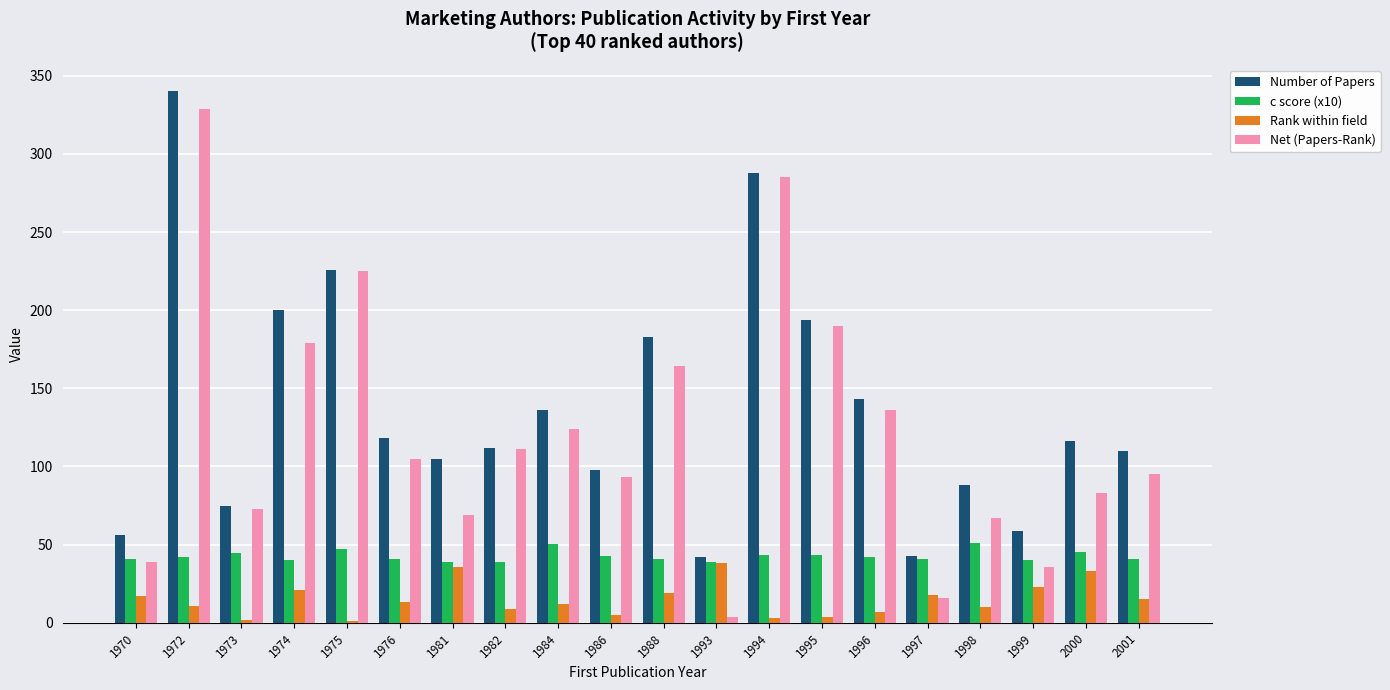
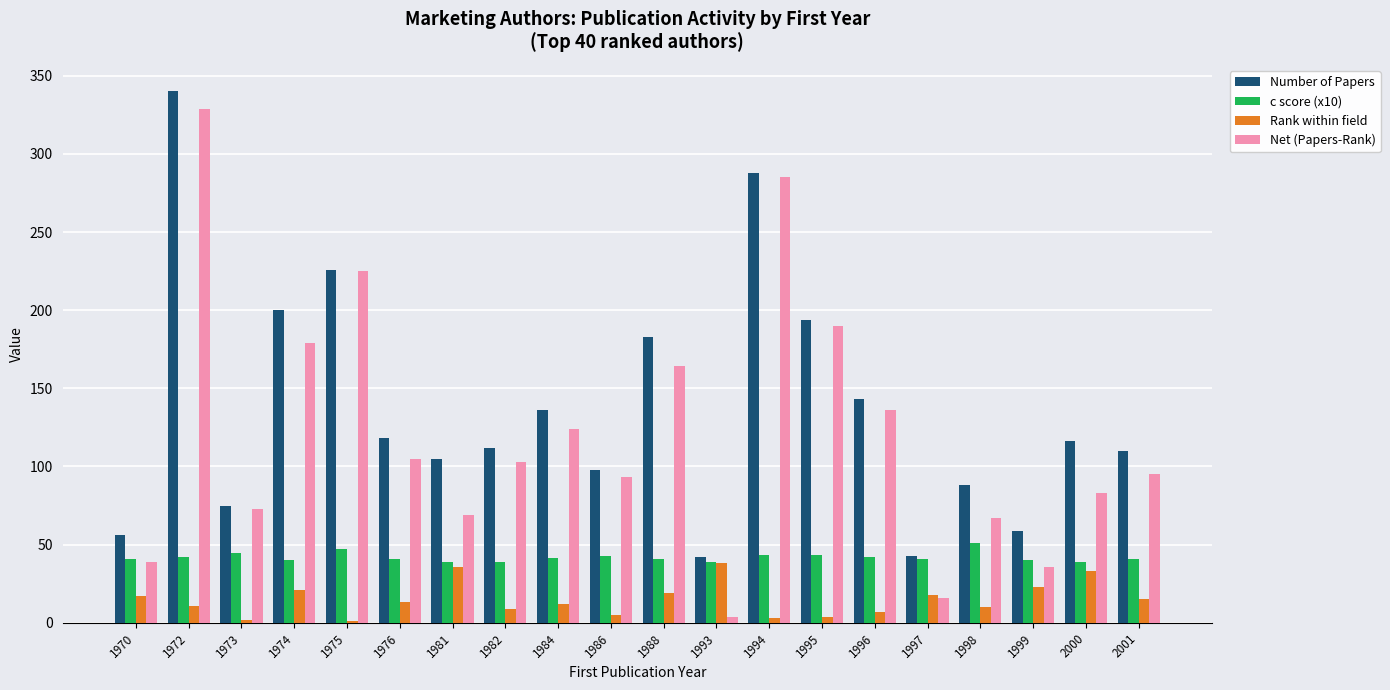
  {
    "Number of Papers": {
      "1970": 56,
      "1972": 340,
      "1973": 75,
      "1974": 200,
      "1975": 226,
      "1976": 118,
      "1981": 105,
      "1982": 112,
      "1984": 136,
      "1986": 98,
      "1988": 183,
      "1993": 42,
      "1994": 288,
      "1995": 194,
      "1996": 143,
      "1997": 43,
      "1998": 88,
      "1999": 59,
      "2000": 116,
      "2001": 110
    },
    "c score (x10)": {
      "1970": 41,
      "1972": 42,
      "1973": 45,
      "1974": 40,
      "1975": 47,
      "1976": 41,
      "1981": 39,
      "1982": 39,
-     "1984": 51,
+     "1984": 42,
      "1986": 43,
      "1988": 41,
      "1993": 39,
      "1994": 43,
      "1995": 43,
      "1996": 42,
      "1997": 41,
      "1998": 51,
      "1999": 40,
-     "2000": 45,
+     "2000": 39,
      "2001": 41
    },
    "Rank within field": {
      "1970": 17,
      "1972": 11,
      "1973": 2,
      "1974": 21,
      "1976": 13,
      "1981": 36,
      "1982": 9,
      "1984": 12,
      "1986": 5,
      "1988": 19,
      "1993": 38,
      "1994": 3,
      "1995": 4,
      "1996": 7,
      "1997": 18,
      "1998": 10,
      "1999": 23,
      "2000": 33,
      "2001": 15
    },
    "Net (Papers-Rank)": {
      "1970": 39,
      "1972": 329,
      "1973": 73,
      "1974": 179,
      "1975": 225,
      "1976": 105,
      "1981": 69,
-     "1982": 111,
+     "1982": 103,
      "1984": 124,
      "1986": 93,
      "1988": 164,
      "1993": 4,
      "1994": 285,
      "1995": 190,
      "1996": 136,
      "1997": 16,
      "1998": 67,
      "1999": 36,
      "2000": 83,
      "2001": 95
    }
  }
